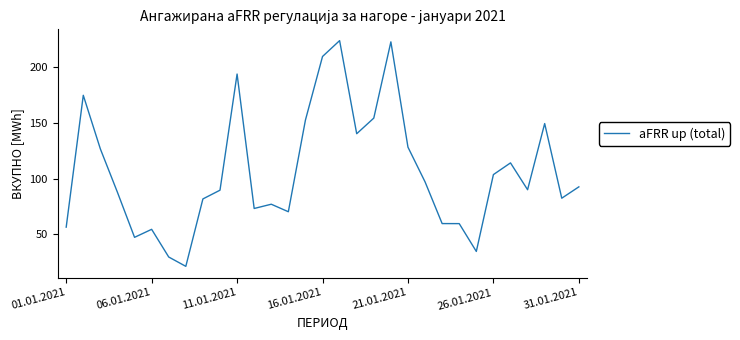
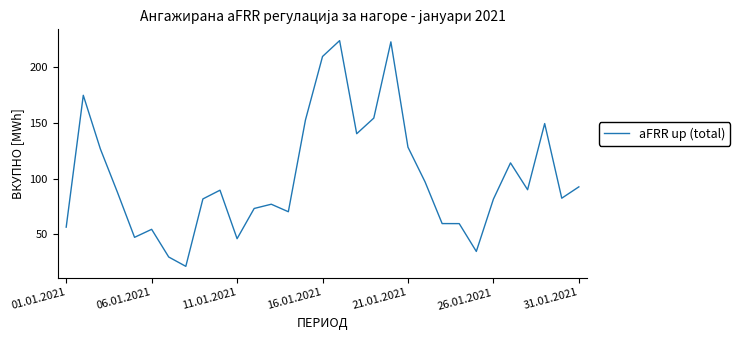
  {
    "01.01.2021": 56,
    "06.01.2021": 54,
-   "11.01.2021": 194,
+   "11.01.2021": 46,
    "16.01.2021": 210,
    "21.01.2021": 128,
-   "26.01.2021": 104,
+   "26.01.2021": 82,
    "31.01.2021": 93
  }
